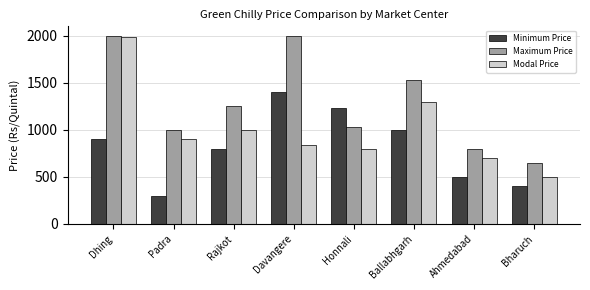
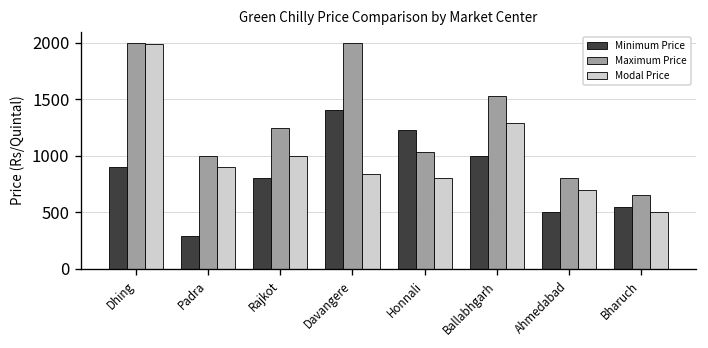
  {
    "Minimum Price": {
      "Dhing": 900,
      "Padra": 300,
      "Rajkot": 800,
      "Davangere": 1400,
      "Honnali": 1200,
      "Ballabhgarh": 1000,
      "Ahmedabad": 500,
-     "Bharuch": 400
+     "Bharuch": 500
    },
    "Maximum Price": {
      "Dhing": 2000,
      "Padra": 1000,
      "Rajkot": 1300,
      "Davangere": 2000,
      "Honnali": 1000,
      "Ballabhgarh": 1500,
      "Ahmedabad": 800,
      "Bharuch": 700
    },
    "Modal Price": {
      "Dhing": 2000,
      "Padra": 900,
      "Rajkot": 1000,
      "Davangere": 800,
      "Honnali": 800,
      "Ballabhgarh": 1300,
      "Ahmedabad": 700,
      "Bharuch": 500
    }
  }
